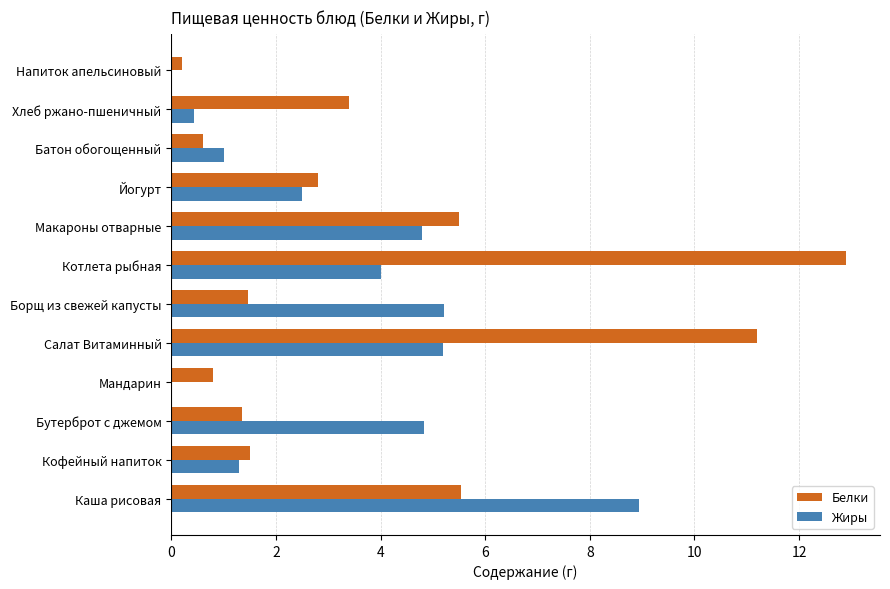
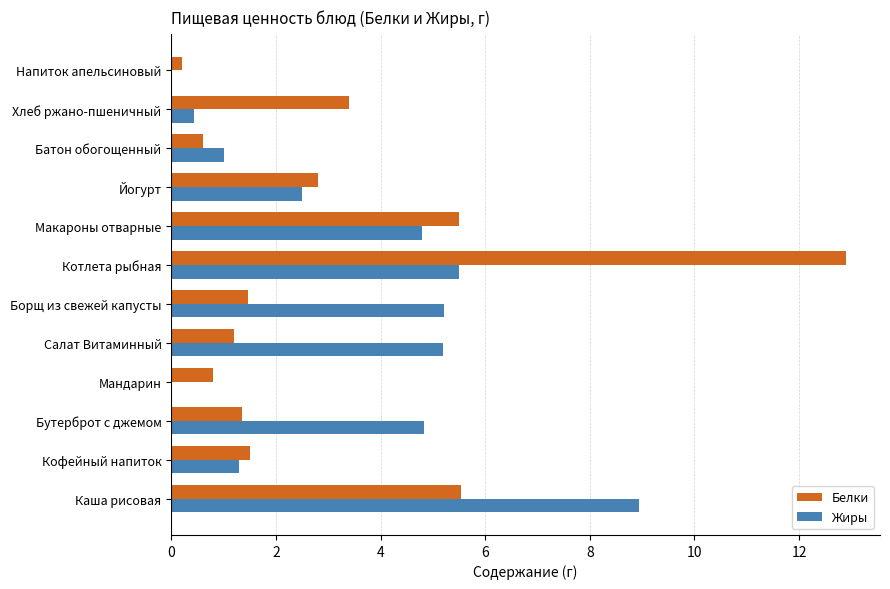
  {
    "Белки": {
      "Напиток апельсиновый": 0.2,
      "Хлеб ржано-пшеничный": 3.4,
      "Батон обогощенный": 0.6,
      "Йогурт": 2.8,
      "Макароны отварные": 5.5,
      "Котлета рыбная": 12.9,
      "Борщ из свежей капусты": 1.5,
-     "Салат Витаминный": 11.2,
+     "Салат Витаминный": 1.2,
      "Мандарин": 0.8,
      "Бутерброт с джемом": 1.4,
      "Кофейный напиток": 1.5,
      "Каша рисовая": 5.5
    },
    "Жиры": {
      "Напиток апельсиновый": 0.0,
      "Хлеб ржано-пшеничный": 0.4,
      "Батон обогощенный": 1.0,
      "Йогурт": 2.5,
      "Макароны отварные": 4.8,
-     "Котлета рыбная": 4.0,
+     "Котлета рыбная": 5.5,
      "Борщ из свежей капусты": 5.2,
      "Салат Витаминный": 5.2,
      "Мандарин": 0.0,
      "Бутерброт с джемом": 4.8,
      "Кофейный напиток": 1.3,
      "Каша рисовая": 8.9
    }
  }
